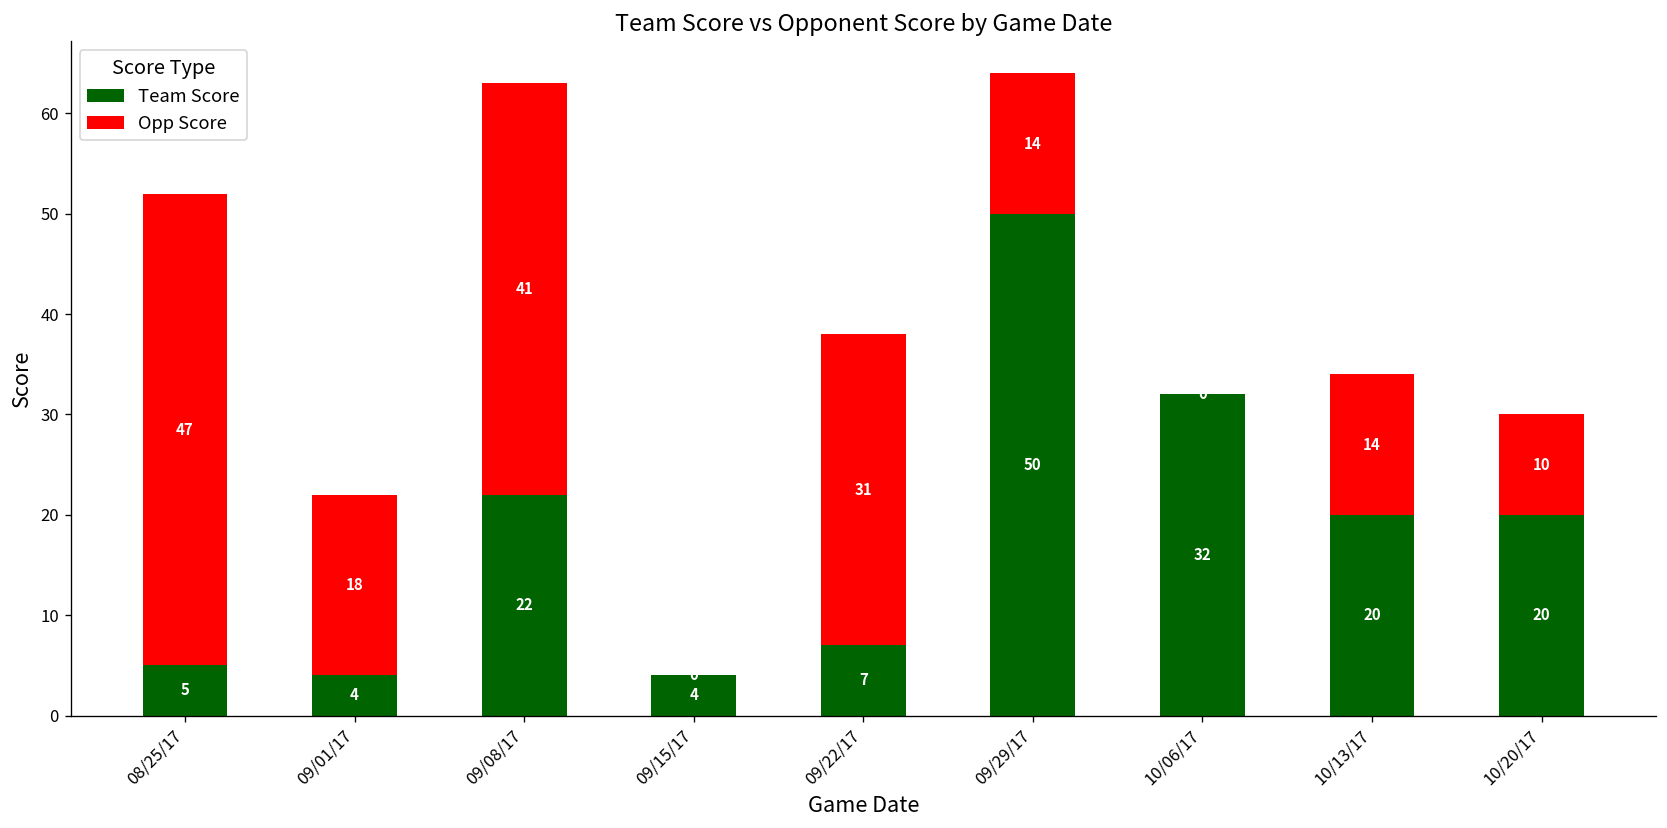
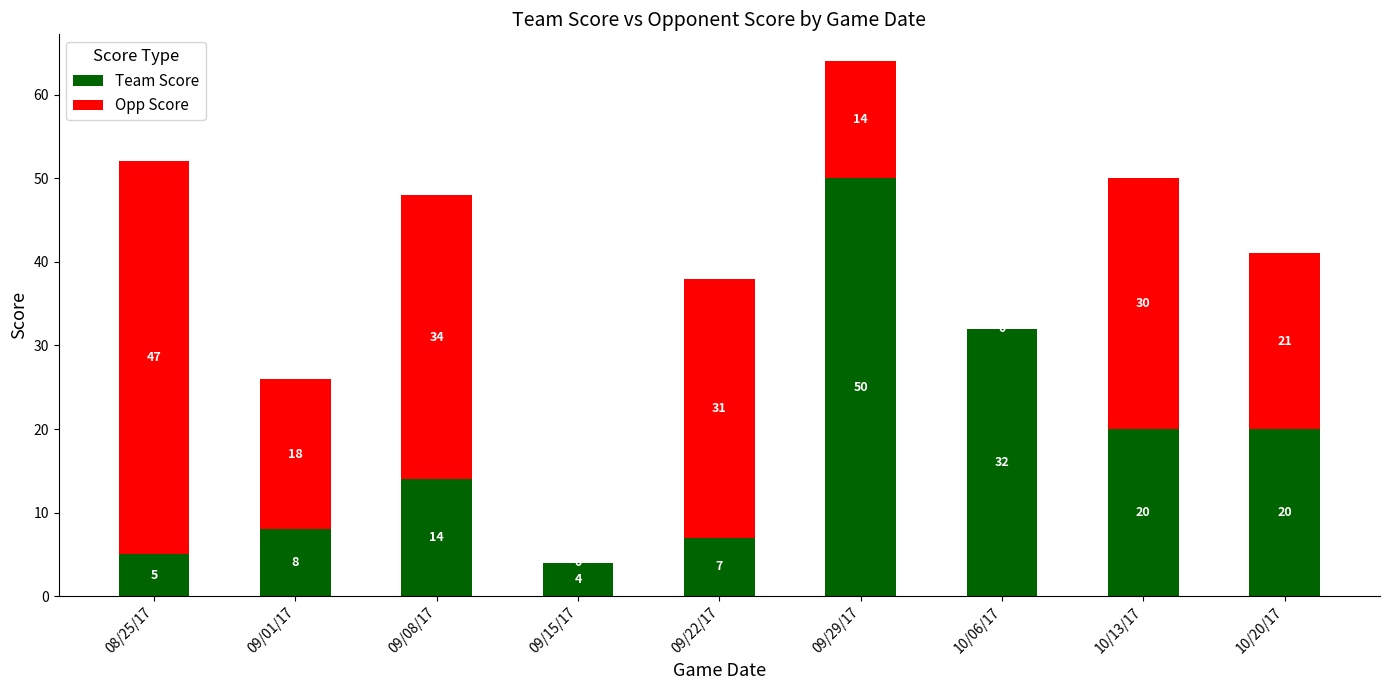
  {
    "Team Score": {
      "08/25/17": 5,
-     "09/01/17": 4,
-     "09/08/17": 22,
+     "09/01/17": 8,
+     "09/08/17": 14,
      "09/15/17": 4,
      "09/22/17": 7,
      "09/29/17": 50,
      "10/06/17": 32,
      "10/13/17": 20,
      "10/20/17": 20
    },
    "Opp Score": {
      "08/25/17": 47,
      "09/01/17": 18,
-     "09/08/17": 41,
+     "09/08/17": 34,
      "09/22/17": 31,
      "09/29/17": 14,
-     "10/13/17": 14,
-     "10/20/17": 10
+     "10/13/17": 30,
+     "10/20/17": 21
    }
  }
